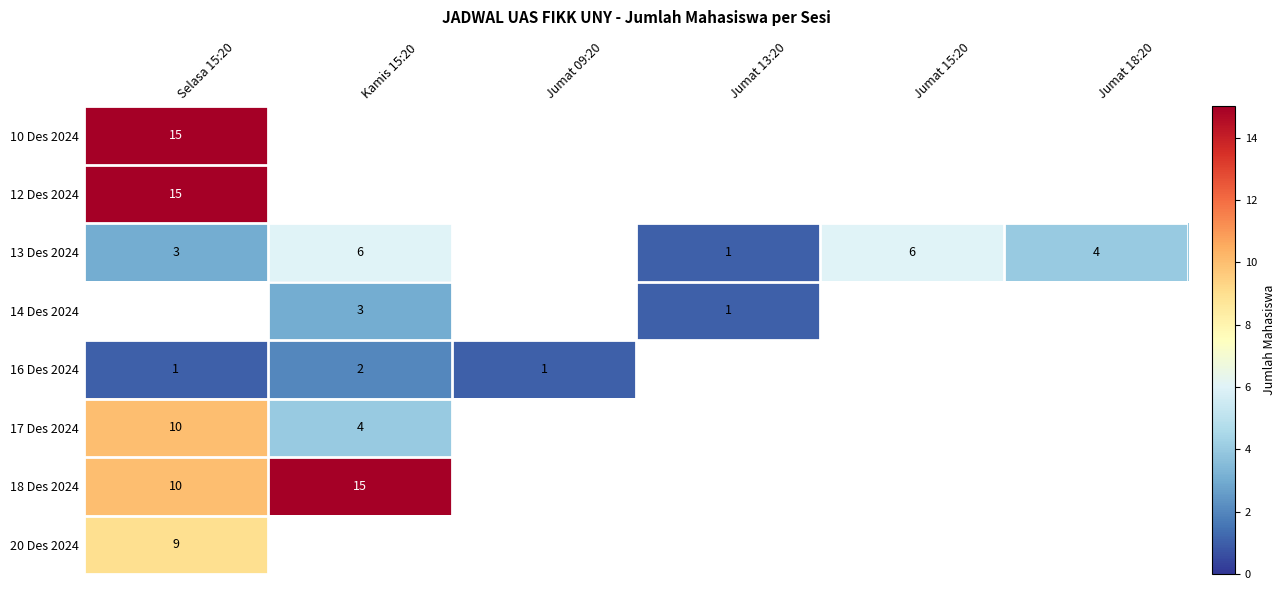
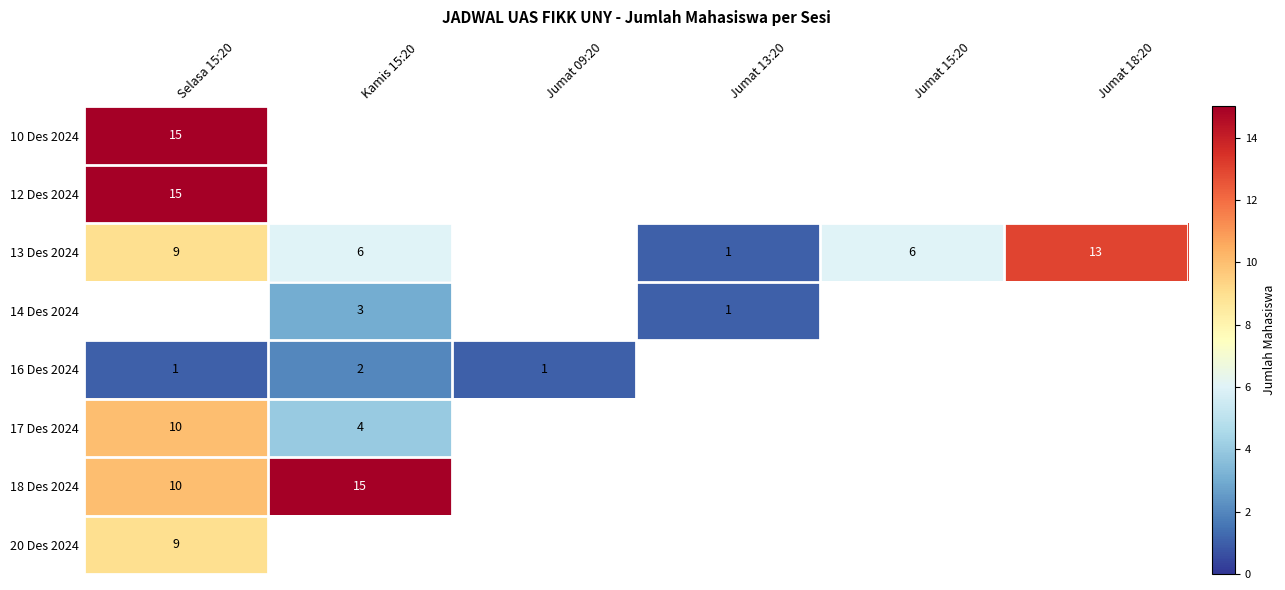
  {
    "10 Des 2024": {
      "Selasa 15:20": 15
    },
    "12 Des 2024": {
      "Selasa 15:20": 15
    },
    "13 Des 2024": {
-     "Selasa 15:20": 3,
+     "Selasa 15:20": 9,
      "Kamis 15:20": 6,
      "Jumat 13:20": 1,
      "Jumat 15:20": 6,
-     "Jumat 18:20": 4
+     "Jumat 18:20": 13
    },
    "14 Des 2024": {
      "Kamis 15:20": 3,
      "Jumat 13:20": 1
    },
    "16 Des 2024": {
      "Selasa 15:20": 1,
      "Kamis 15:20": 2,
      "Jumat 09:20": 1
    },
    "17 Des 2024": {
      "Selasa 15:20": 10,
      "Kamis 15:20": 4
    },
    "18 Des 2024": {
      "Selasa 15:20": 10,
      "Kamis 15:20": 15
    },
    "20 Des 2024": {
      "Selasa 15:20": 9
    }
  }
